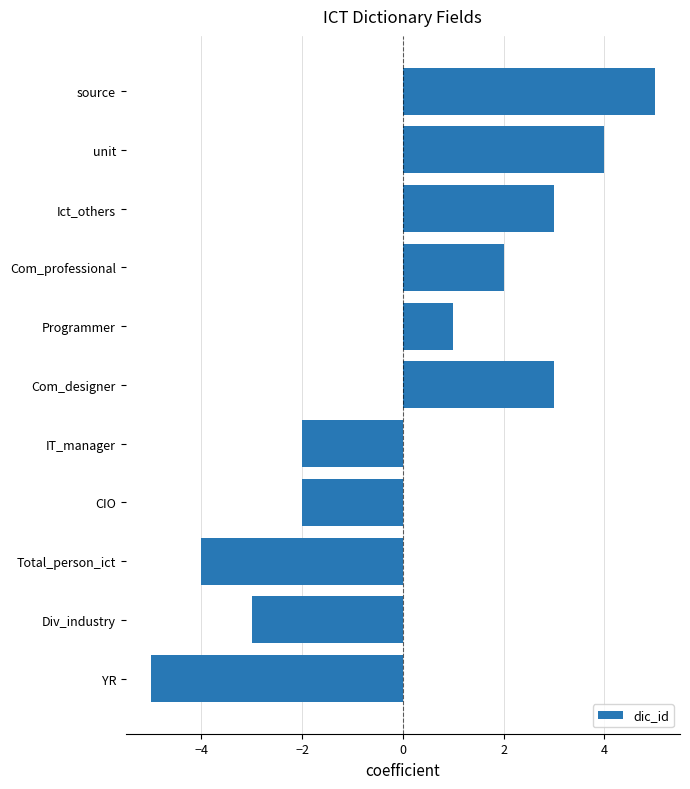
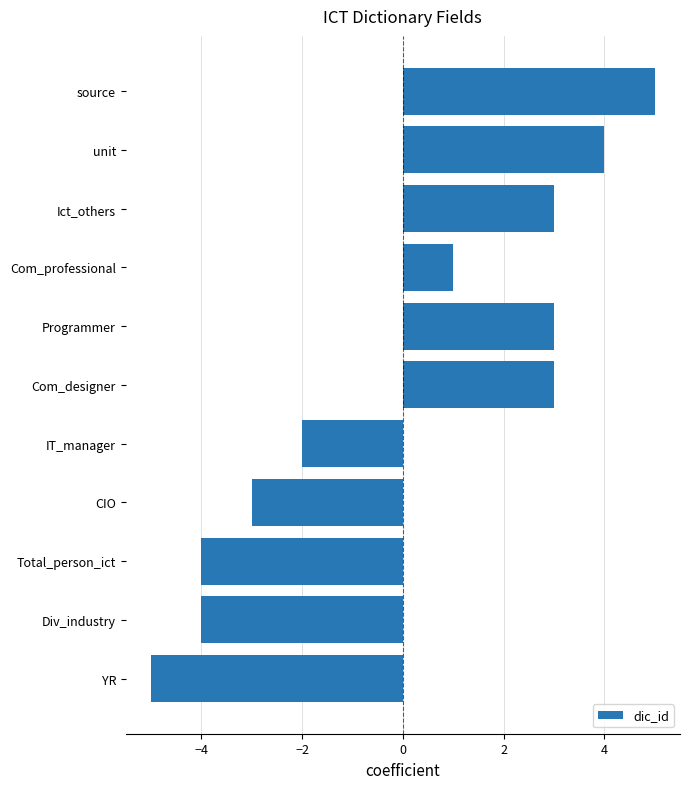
  {
    "source": 5.0,
    "unit": 4.0,
    "Ict_others": 3.0,
-   "Com_professional": 2.0,
-   "Programmer": 1.0,
+   "Com_professional": 1.0,
+   "Programmer": 3.0,
    "Com_designer": 3.0,
    "IT_manager": -2.0,
-   "CIO": -2.0,
+   "CIO": -3.0,
    "Total_person_ict": -4.0,
-   "Div_industry": -3.0,
+   "Div_industry": -4.0,
    "YR": -5.0
  }
